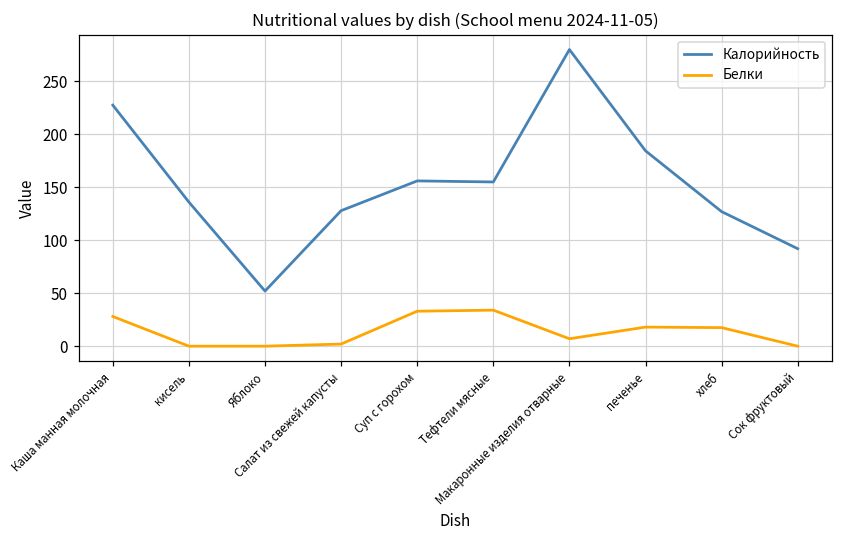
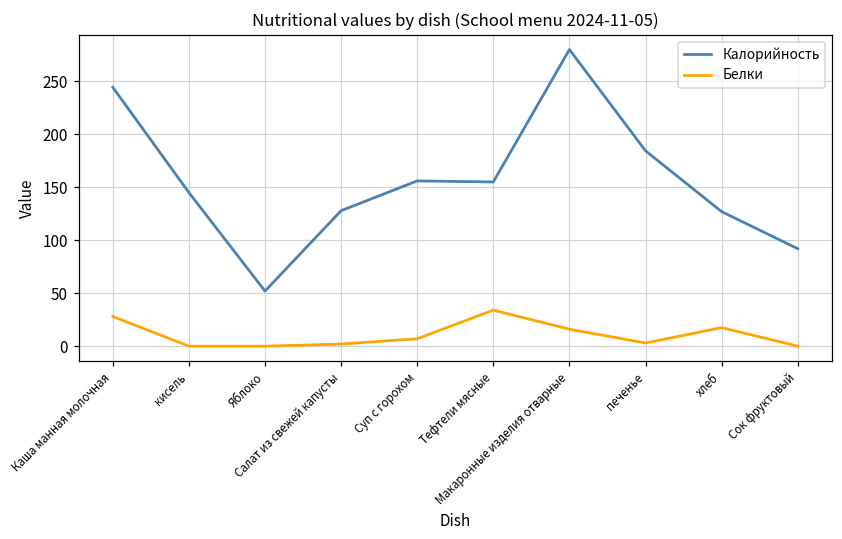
  {
    "Калорийность": {
-     "Каша манная молочная": 230,
-     "кисель": 140,
+     "Каша манная молочная": 240,
+     "кисель": 150,
      "Яблоко": 50,
      "Салат из свежей капусты": 130,
      "Суп с горохом": 160,
      "Тефтели мясные": 160,
      "Макаронные изделия отварные": 280,
      "печенье": 180,
      "хлеб": 130,
      "Сок фруктовый": 90
    },
    "Белки": {
      "Каша манная молочная": 30,
      "кисель": 0,
      "Яблоко": 0,
      "Салат из свежей капусты": 0,
-     "Суп с горохом": 30,
+     "Суп с горохом": 10,
      "Тефтели мясные": 30,
-     "Макаронные изделия отварные": 10,
-     "печенье": 20,
+     "Макаронные изделия отварные": 20,
+     "печенье": 0,
      "хлеб": 20,
      "Сок фруктовый": 0
    }
  }
